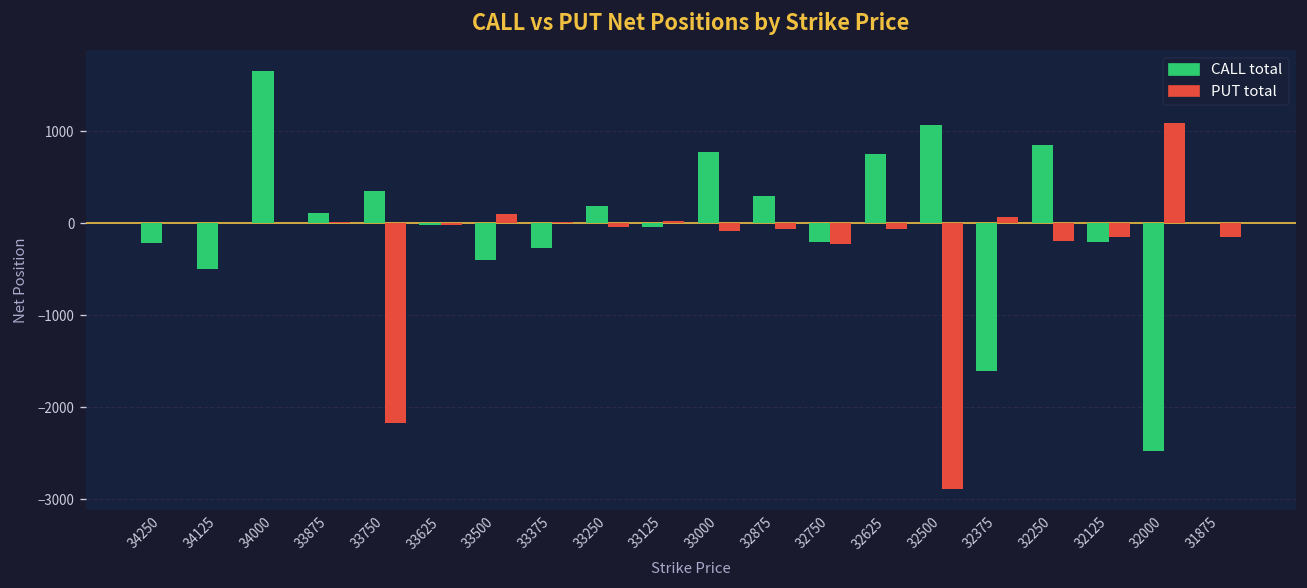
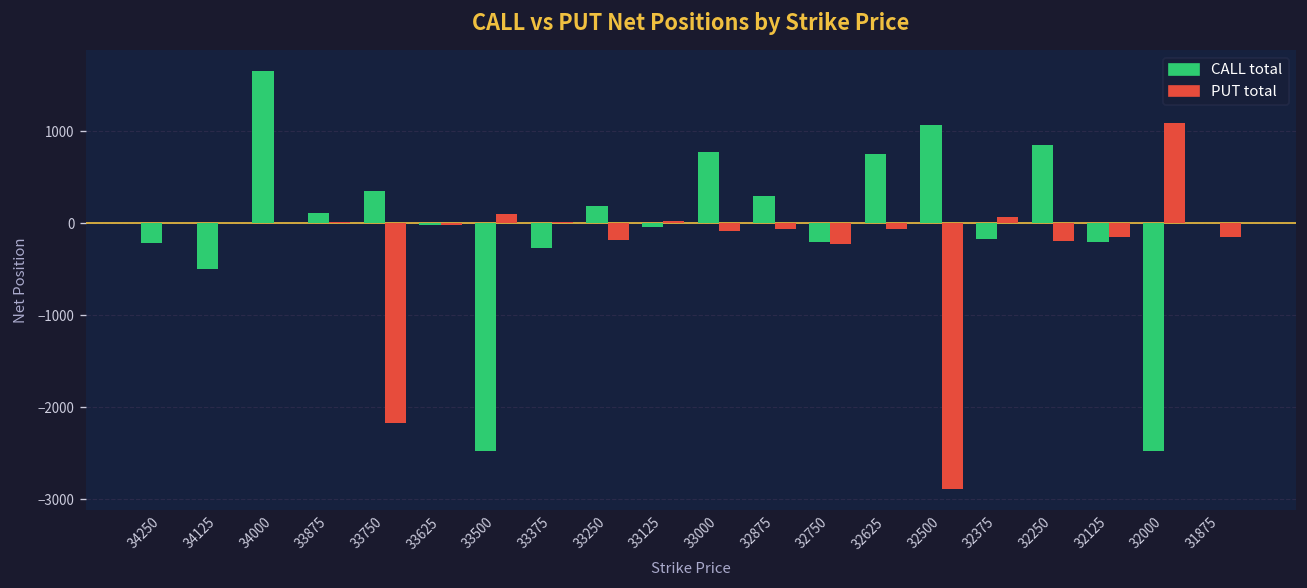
  {
    "CALL total": {
      "34250": -200,
      "34125": -500,
      "34000": 1700,
      "33875": 100,
      "33750": 400,
-     "33500": -400,
+     "33500": -2500,
      "33375": -300,
      "33250": 200,
      "33125": 0,
      "33000": 800,
      "32875": 300,
      "32750": -200,
      "32625": 800,
      "32500": 1100,
-     "32375": -1600,
+     "32375": -200,
      "32250": 900,
      "32125": -200,
      "32000": -2500,
      "31875": 0
    },
    "PUT total": {
      "34250": 0,
      "34125": 0,
      "33750": -2200,
      "33500": 100,
-     "33250": 0,
+     "33250": -200,
      "33000": -100,
      "32875": -100,
      "32750": -200,
      "32625": -100,
      "32500": -2900,
      "32375": 100,
      "32250": -200,
      "32125": -100,
      "32000": 1100,
      "31875": -100
    }
  }
